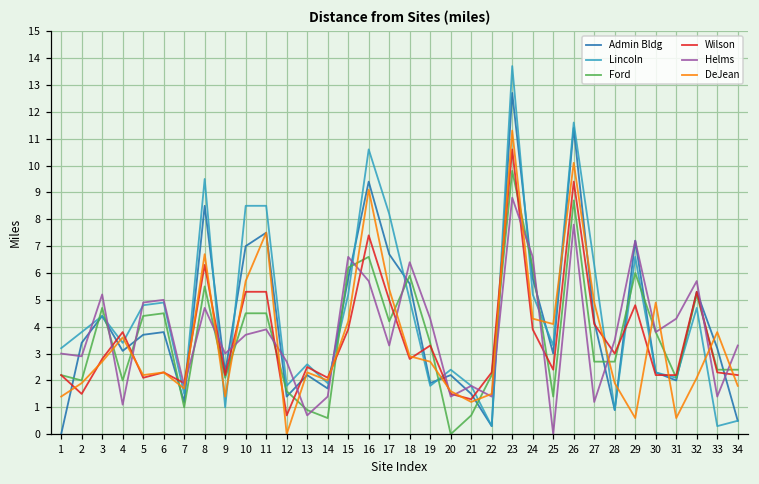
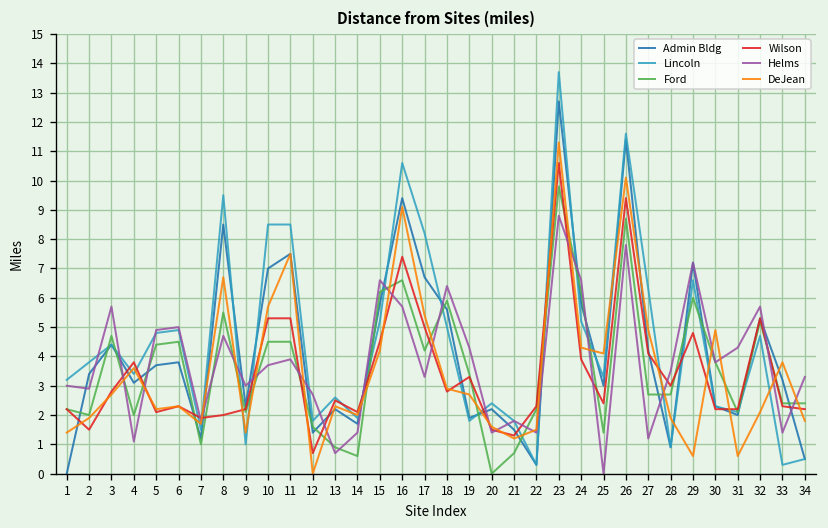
  {
    "Ford": {
      "3": 4.7,
      "4": 2.0,
      "5": 4.4,
      "6": 4.5,
      "7": 1.0,
      "8": 5.5,
      "10": 4.5,
      "11": 4.5,
      "12": 1.6,
      "13": 0.9,
      "14": 0.6,
      "15": 6.2,
      "16": 6.6,
      "17": 4.2,
      "18": 5.9,
      "20": 0.0,
      "21": 0.7,
      "23": 9.8,
      "24": 6.2,
      "25": 1.4,
      "26": 8.7,
      "27": 2.7,
      "28": 2.7,
      "29": 6.0,
      "34": 2.4
    },
    "Wilson": {
      "2": 1.5,
      "4": 3.8,
-     "8": 6.3,
+     "8": 2.0,
      "10": 5.3,
      "11": 5.3,
      "12": 0.7,
-     "15": 3.9,
+     "15": 4.5,
      "16": 7.4,
      "17": 5.0,
      "23": 10.6,
      "24": 3.9,
      "25": 2.4,
      "26": 9.4,
      "28": 3.0,
      "29": 4.8,
      "34": 2.2
    },
    "Helms": {
      "1": 3.0,
      "2": 2.9,
-     "3": 5.2,
+     "3": 5.7,
      "4": 1.1,
      "8": 4.7,
      "9": 3.0,
      "10": 3.7,
      "11": 3.9,
      "12": 2.7,
      "13": 0.7,
      "14": 1.4,
      "15": 6.6,
      "16": 5.7,
      "17": 3.3,
      "18": 6.4,
      "19": 4.3,
      "23": 8.8,
      "24": 6.6,
      "25": 0.0,
      "26": 7.8,
      "27": 1.2,
      "28": 3.5,
      "31": 4.3,
      "32": 5.7,
      "33": 1.4,
      "34": 3.3
    },
    "DeJean": {
      "1": 1.4,
      "4": 3.6,
      "8": 6.7,
      "9": 1.4,
      "10": 5.7,
      "12": 0.0,
      "15": 4.2,
      "16": 9.1,
      "17": 5.4,
      "19": 2.7,
      "23": 11.3,
      "24": 4.3,
      "25": 4.1,
      "26": 10.1,
      "27": 4.9,
      "28": 1.9,
      "29": 0.6,
      "30": 4.9,
      "31": 0.6,
      "32": 2.1,
      "33": 3.8,
      "34": 1.8
    }
  }
